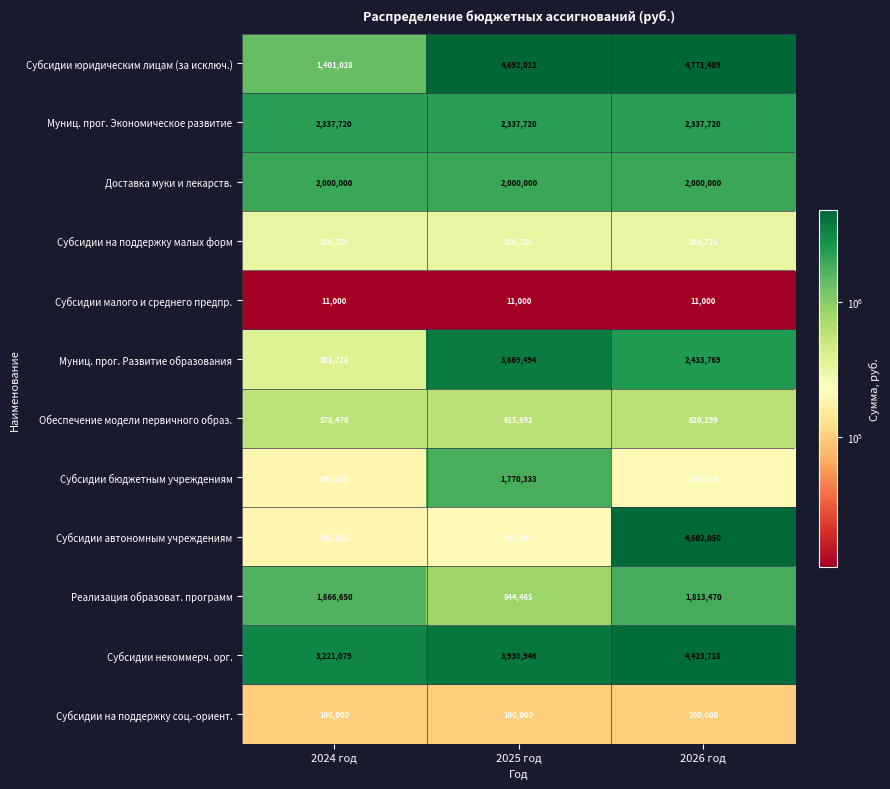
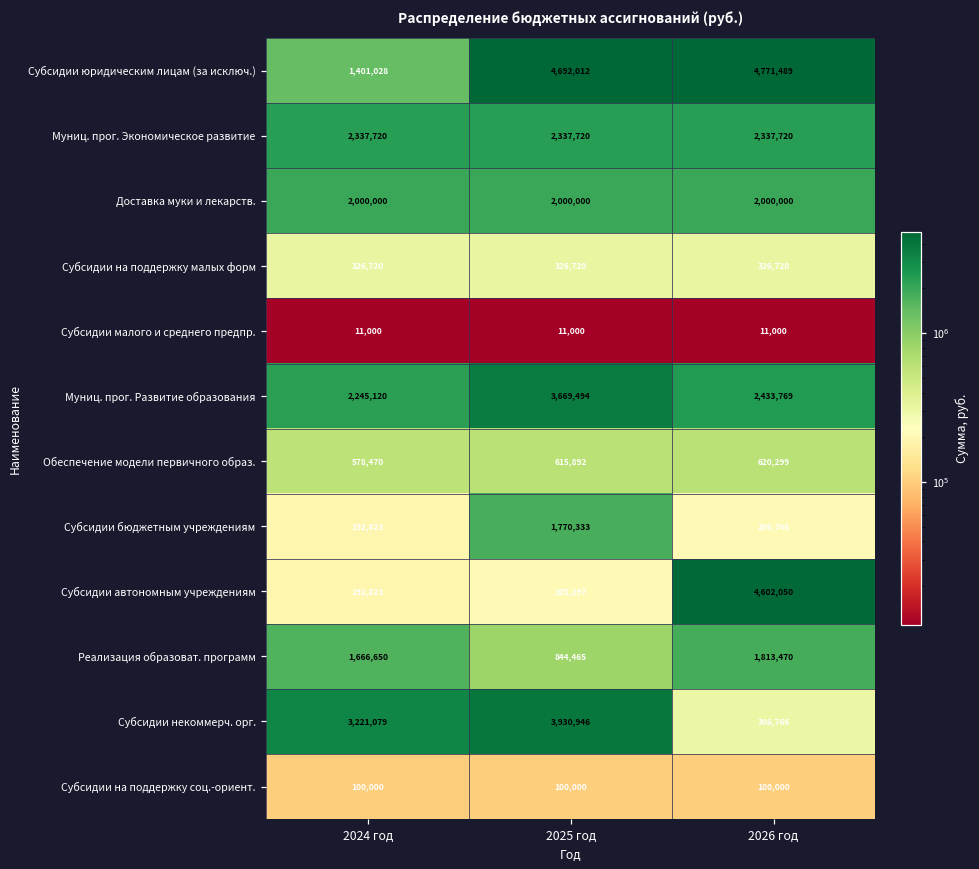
  {
    "Субсидии юридическим лицам (за исключ.)": {
      "2024 год": "1,401,028",
      "2025 год": "4,692,012",
      "2026 год": "4,771,489"
    },
    "Муниц. прог. Экономическое развитие": {
      "2024 год": "2,337,720",
      "2025 год": "2,337,720",
      "2026 год": "2,337,720"
    },
    "Доставка муки и лекарств.": {
      "2024 год": "2,000,000",
      "2025 год": "2,000,000",
      "2026 год": "2,000,000"
    },
    "Субсидии на поддержку малых форм": {
      "2024 год": "326,720",
      "2025 год": "326,720",
      "2026 год": "326,720"
    },
    "Субсидии малого и среднего предпр.": {
      "2024 год": "11,000",
      "2025 год": "11,000",
      "2026 год": "11,000"
    },
    "Муниц. прог. Развитие образования": {
-     "2024 год": "381,718",
+     "2024 год": "2,245,120",
      "2025 год": "3,669,494",
      "2026 год": "2,433,769"
    },
    "Обеспечение модели первичного образ.": {
      "2024 год": "578,470",
      "2025 год": "615,892",
      "2026 год": "620,299"
    },
    "Субсидии бюджетным учреждениям": {
      "2024 год": "192,823",
      "2025 год": "1,770,333",
      "2026 год": "206,766"
    },
    "Субсидии автономным учреждениям": {
      "2024 год": "192,823",
      "2025 год": "205,297",
      "2026 год": "4,602,050"
    },
    "Реализация образоват. программ": {
      "2024 год": "1,666,650",
      "2025 год": "844,465",
      "2026 год": "1,813,470"
    },
    "Субсидии некоммерч. орг.": {
      "2024 год": "3,221,079",
      "2025 год": "3,930,946",
-     "2026 год": "4,423,718"
+     "2026 год": "306,766"
    },
    "Субсидии на поддержку соц.-ориент.": {
      "2024 год": "100,000",
      "2025 год": "100,000",
      "2026 год": "100,000"
    }
  }
